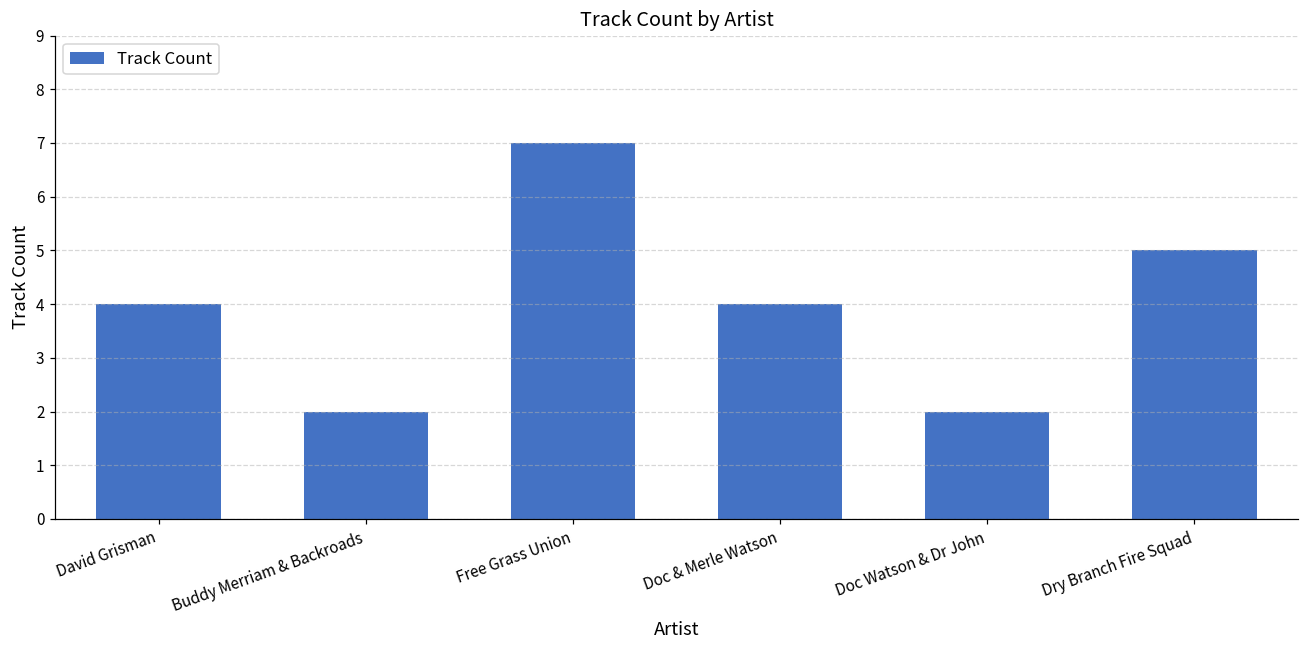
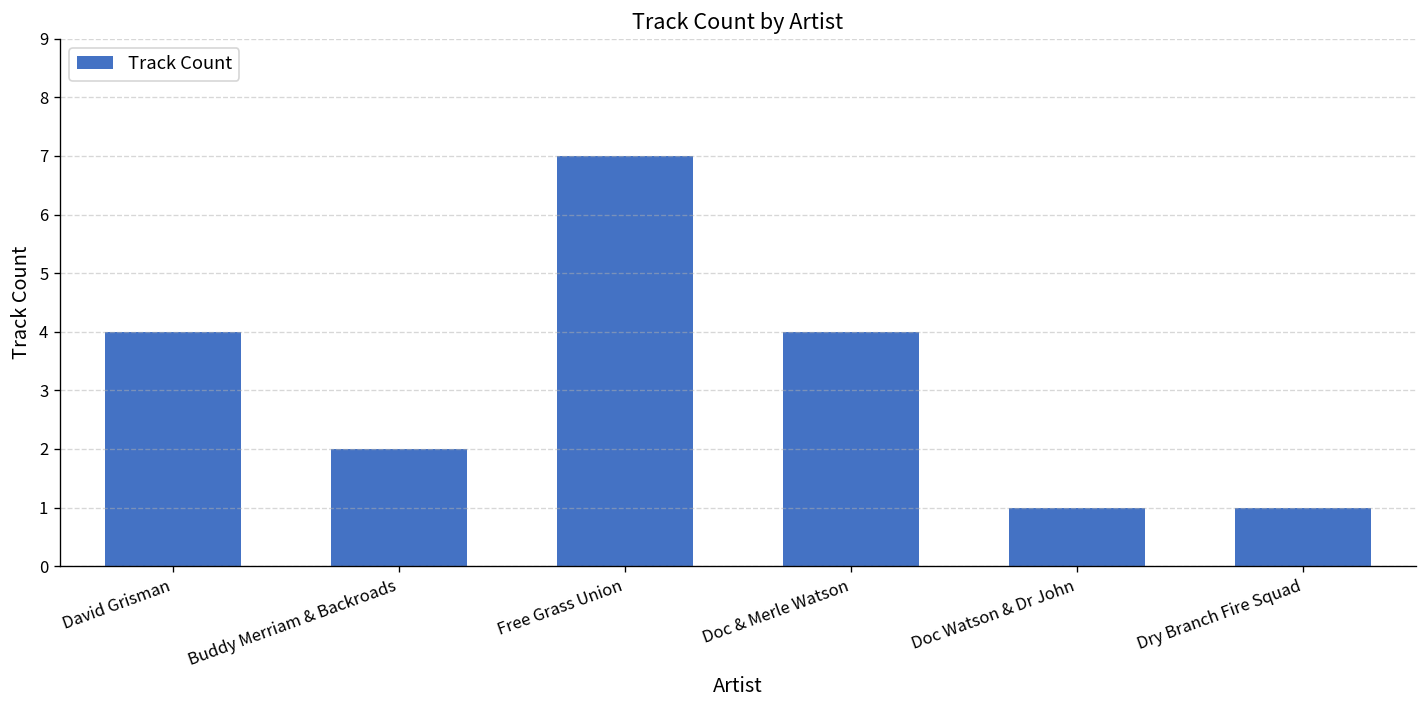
  {
    "David Grisman": 4,
    "Buddy Merriam & Backroads": 2,
    "Free Grass Union": 7,
    "Doc & Merle Watson": 4,
-   "Doc Watson & Dr John": 2,
-   "Dry Branch Fire Squad": 5
+   "Doc Watson & Dr John": 1,
+   "Dry Branch Fire Squad": 1
  }
